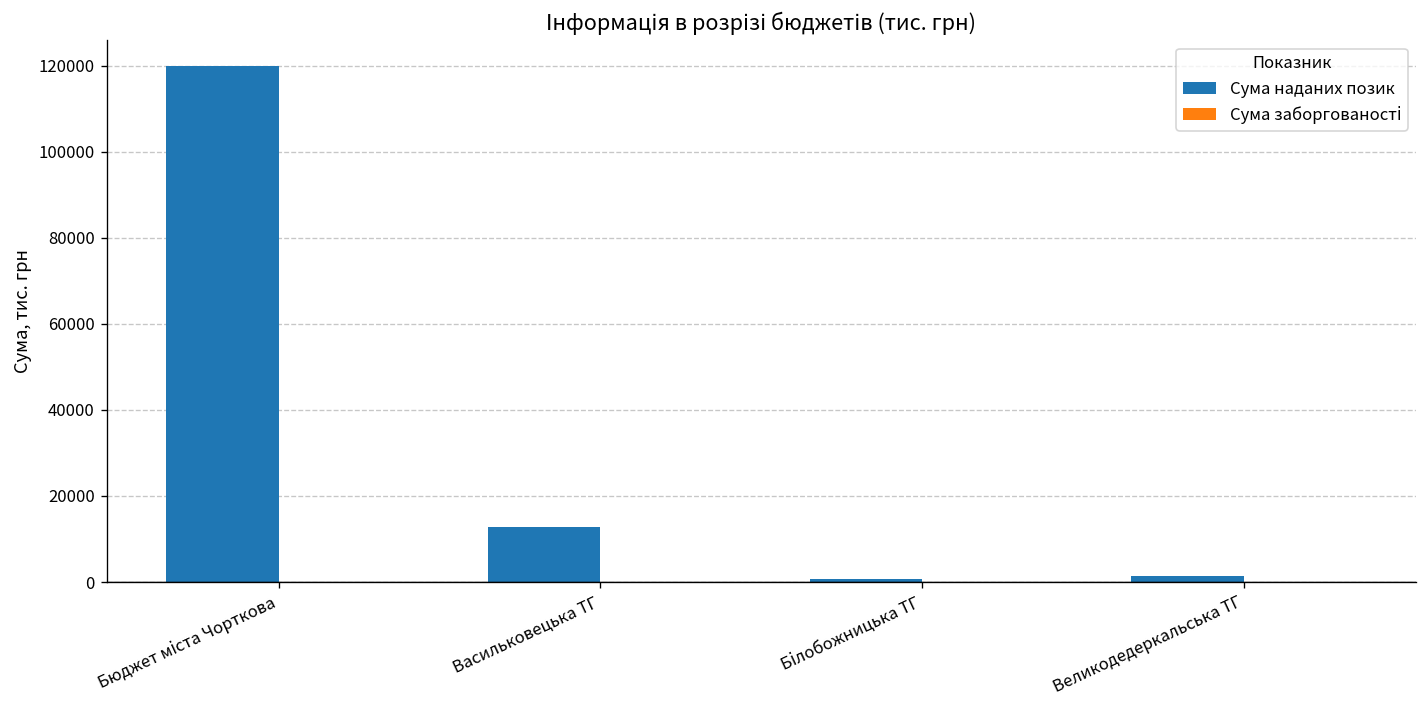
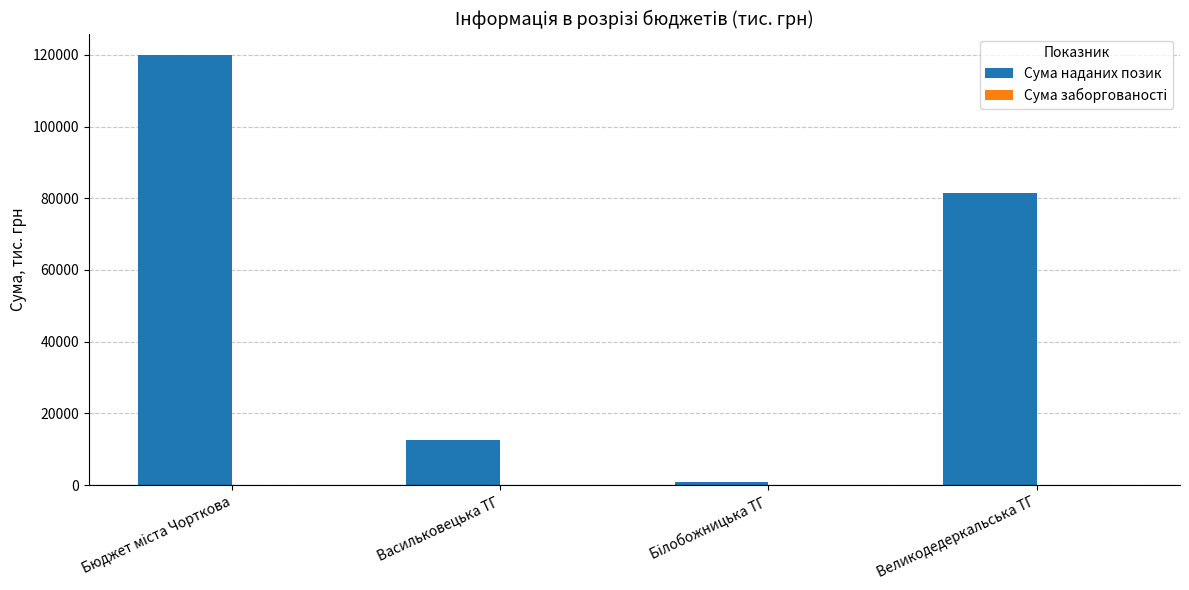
  {
    "Сума наданих позик": {
      "Бюджет міста Чорткова": 120000,
      "Васильковецька ТГ": 13000,
      "Білобожницька ТГ": 1000,
-     "Великодедеркальська ТГ": 1000
+     "Великодедеркальська ТГ": 81000
    },
    "Сума заборгованості": {
      "Бюджет міста Чорткова": 0,
      "Васильковецька ТГ": 0,
      "Білобожницька ТГ": 0,
      "Великодедеркальська ТГ": 0
    }
  }
